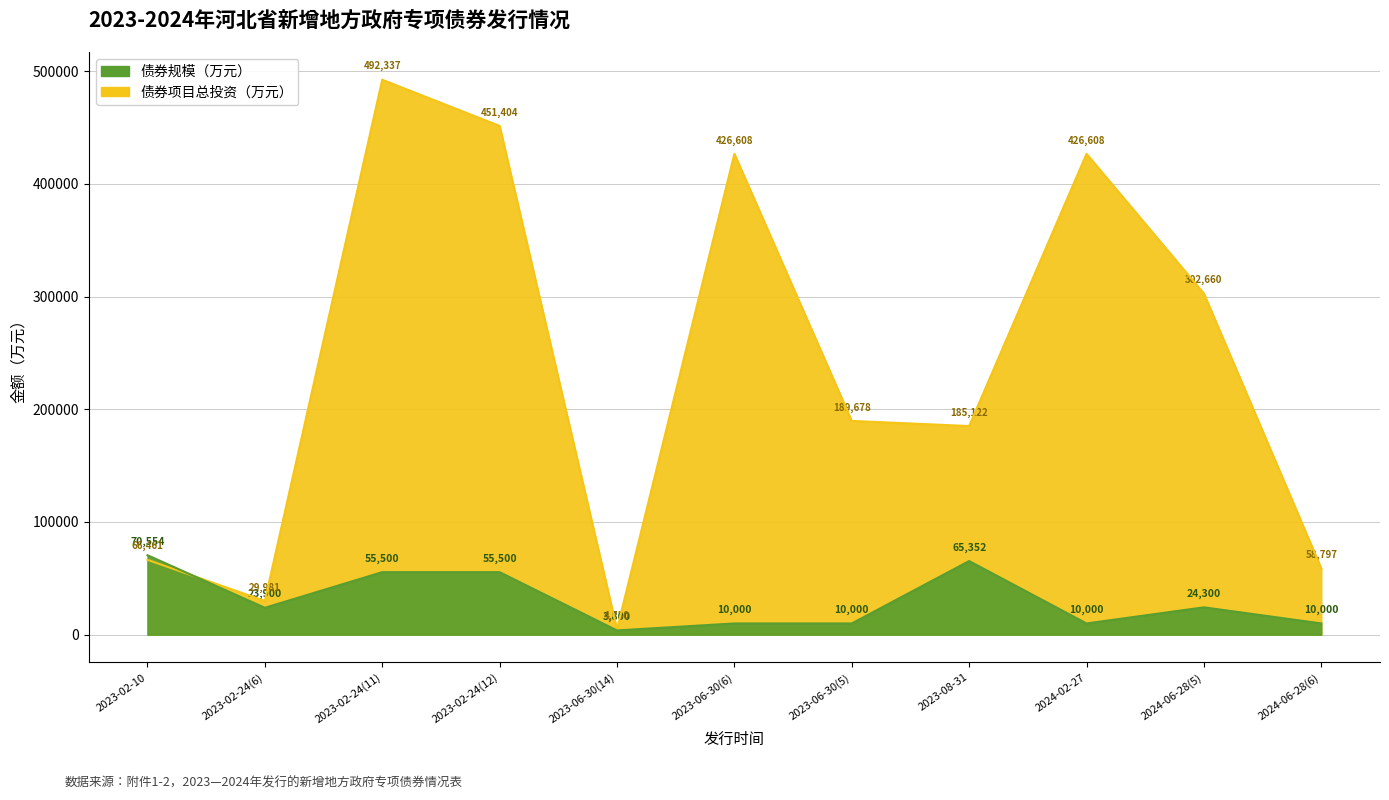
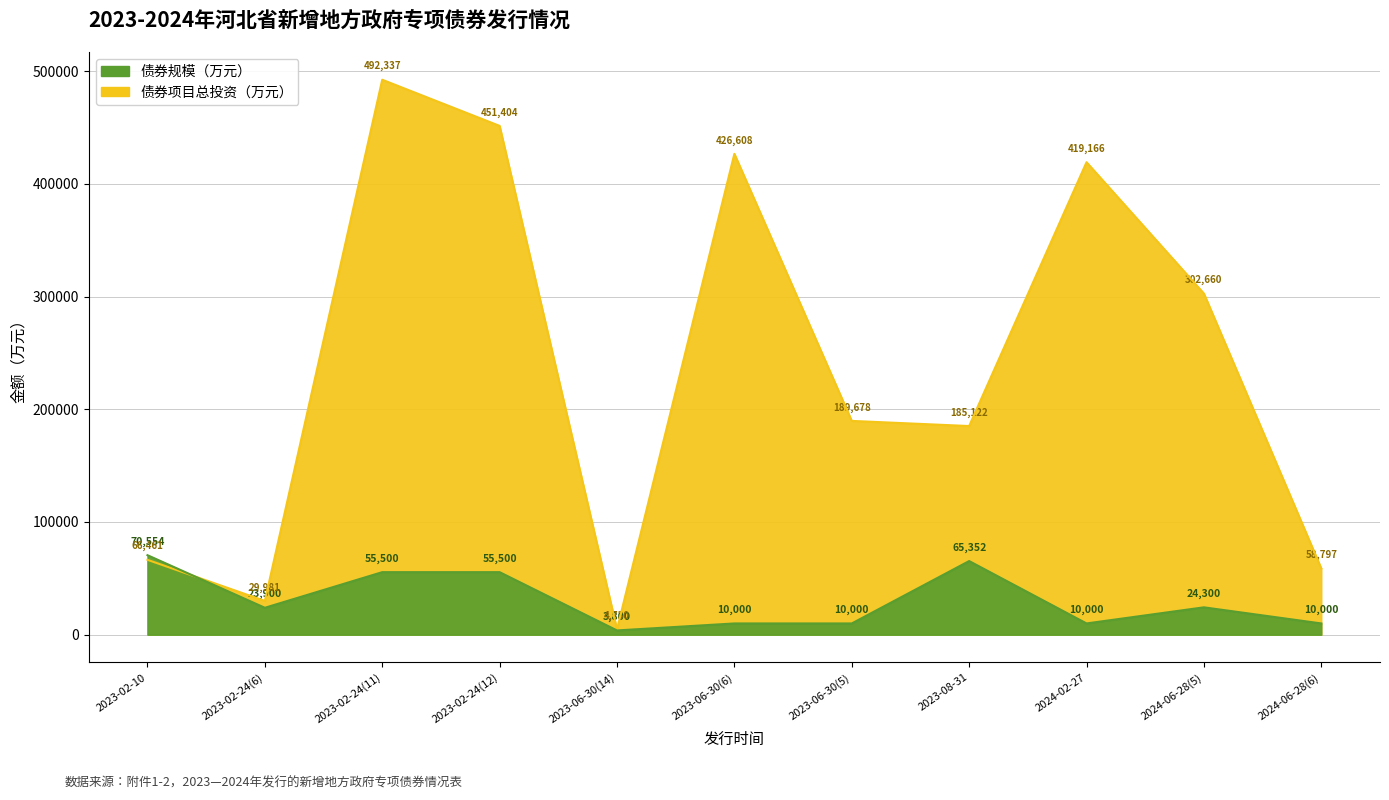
  {
    "债券项目总投资（万元）": {
      "2023-02-24(11)": "492,337",
      "2023-02-24(12)": "451,404",
      "2023-06-30(6)": "426,608",
      "2023-06-30(5)": "189,678",
      "2023-08-31": "185,122",
-     "2024-02-27": "426,608",
+     "2024-02-27": "419,166",
      "2024-06-28(5)": "302,660",
      "2024-06-28(6)": "58,797"
    },
    "债券规模（万元）": {
      "2023-02-24(11)": "55,500",
      "2023-02-24(12)": "55,500",
      "2023-06-30(6)": "10,000",
      "2023-06-30(5)": "10,000",
      "2023-08-31": "65,352",
      "2024-02-27": "10,000",
      "2024-06-28(5)": "24,300",
      "2024-06-28(6)": "10,000"
    }
  }
